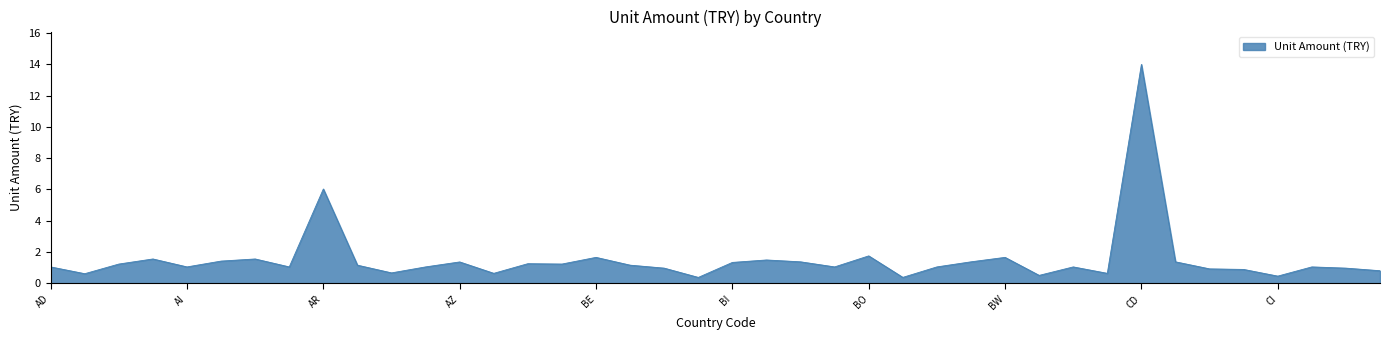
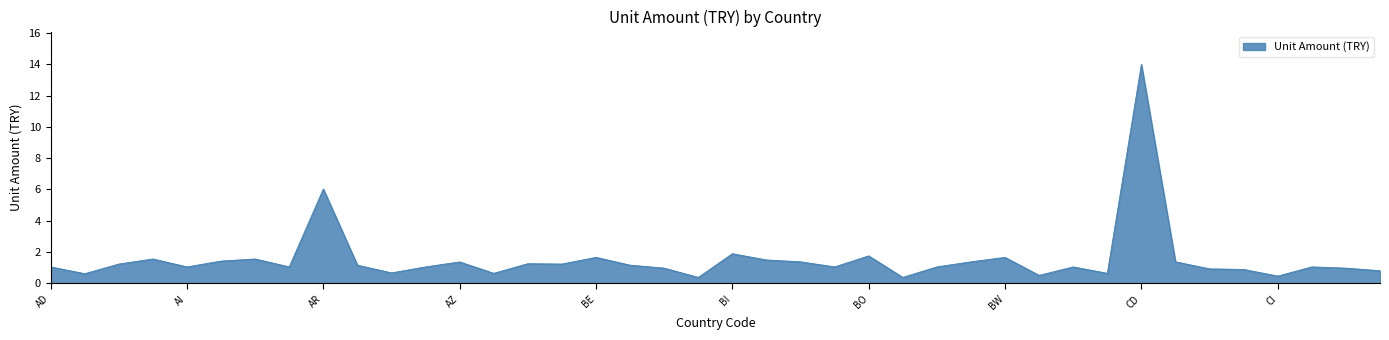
  {
    "AD": 1.1,
    "AI": 1.1,
    "AR": 6.0,
    "AZ": 1.4,
    "BE": 1.7,
-   "BI": 1.3,
+   "BI": 1.9,
    "BO": 1.8,
    "BW": 1.7,
    "CD": 14.0,
    "CI": 0.5
  }
